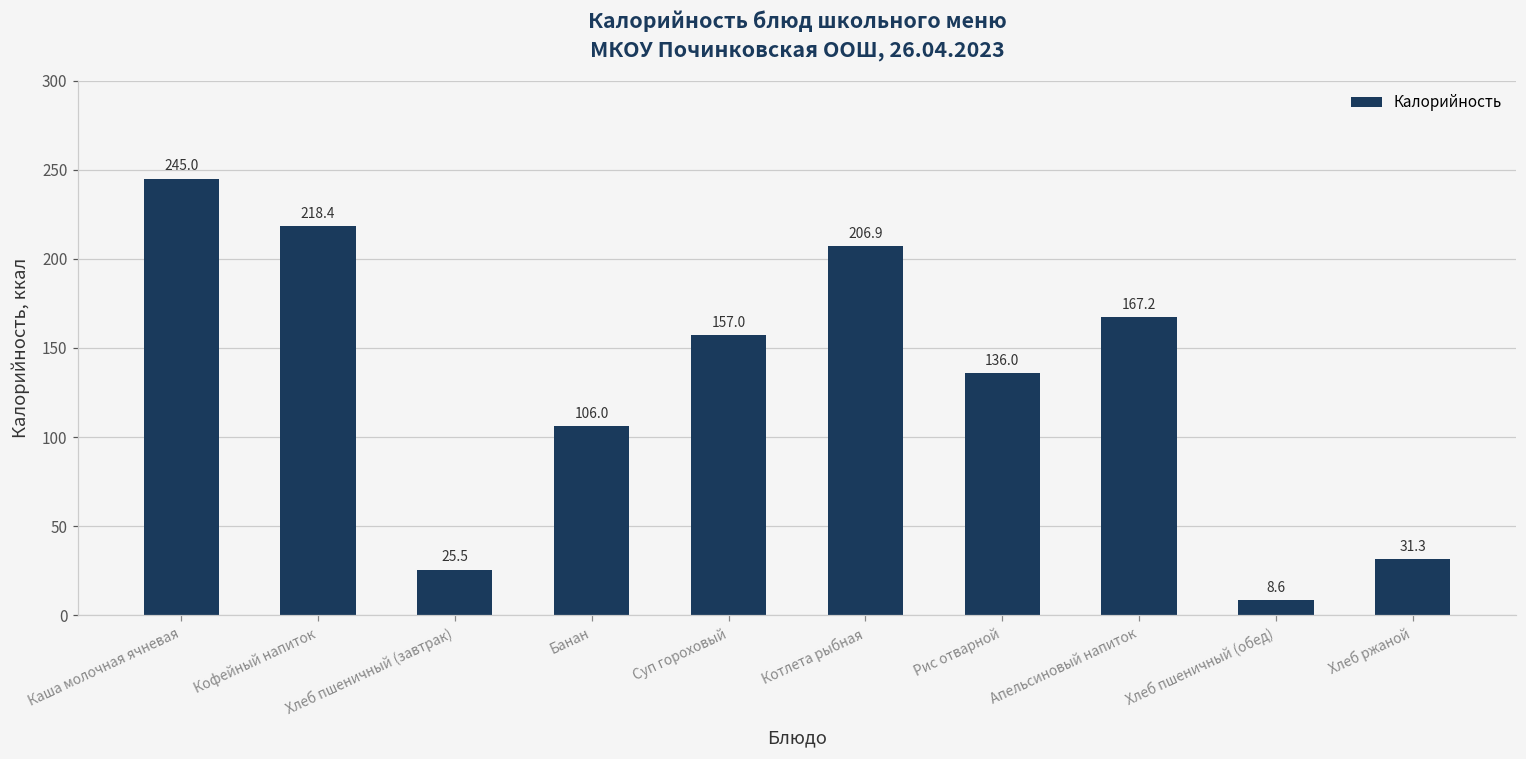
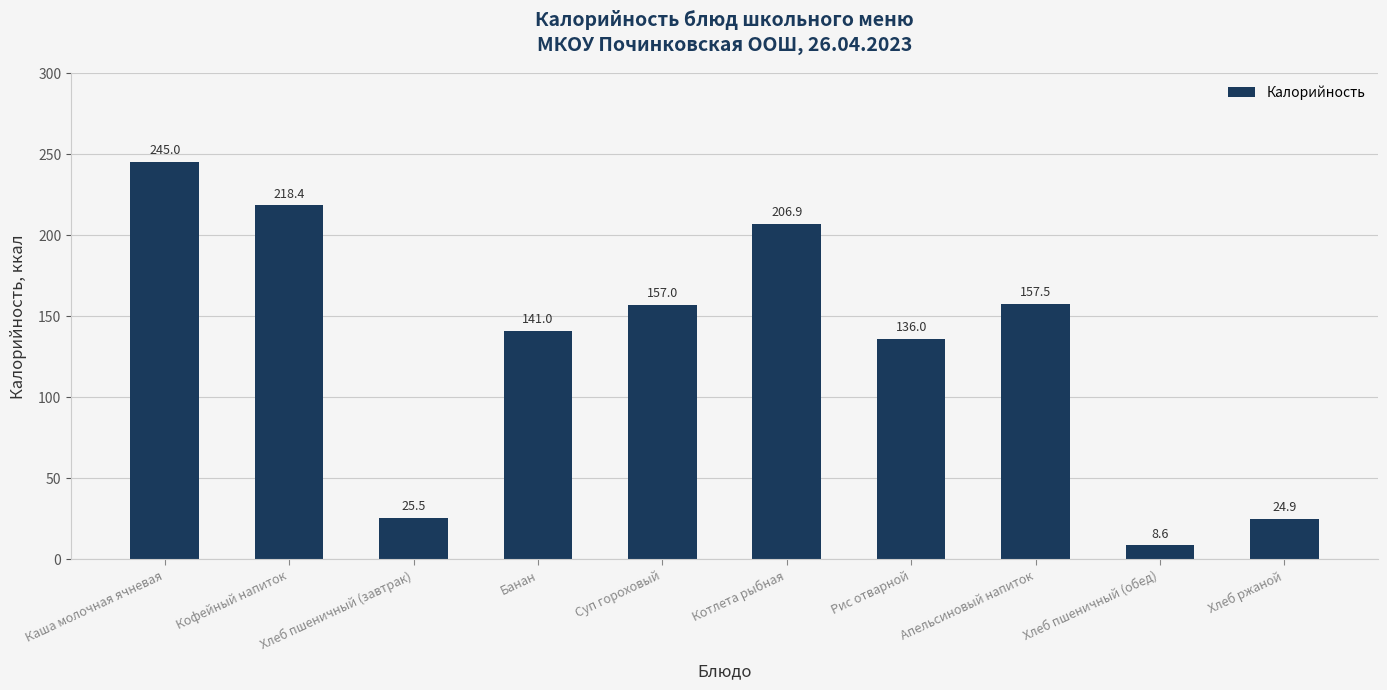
  {
    "Каша молочная ячневая": 245.0,
    "Кофейный напиток": 218.4,
    "Хлеб пшеничный (завтрак)": 25.5,
-   "Банан": 106.0,
+   "Банан": 141.0,
    "Суп гороховый": 157.0,
    "Котлета рыбная": 206.9,
    "Рис отварной": 136.0,
-   "Апельсиновый напиток": 167.2,
+   "Апельсиновый напиток": 157.5,
    "Хлеб пшеничный (обед)": 8.6,
-   "Хлеб ржаной": 31.3
+   "Хлеб ржаной": 24.9
  }
